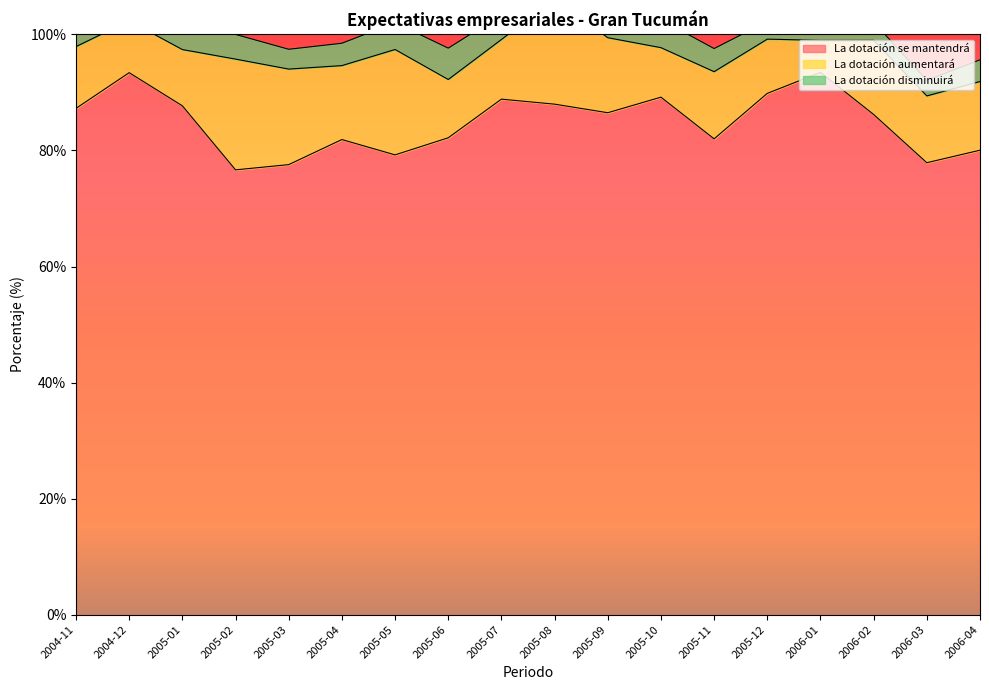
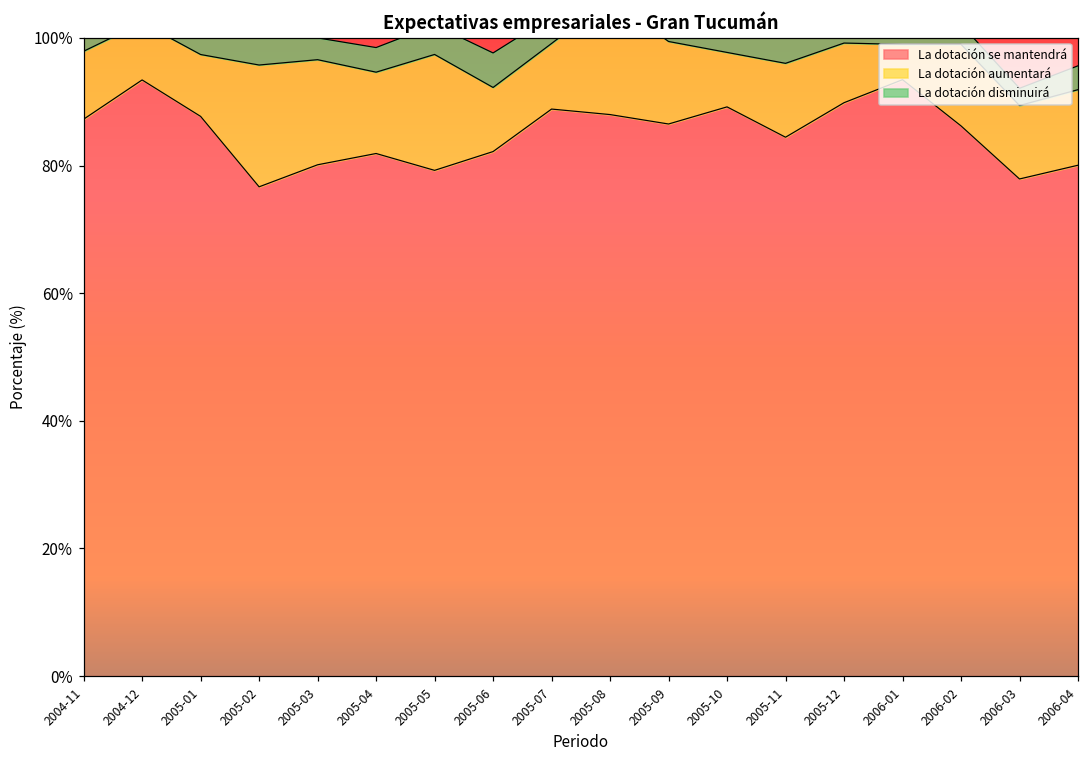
  {
    "La dotación se mantendrá": {
      "2004-11": "87%",
      "2004-12": "93%",
      "2005-01": "88%",
      "2005-02": "77%",
-     "2005-03": "78%",
+     "2005-03": "80%",
      "2005-04": "82%",
      "2005-05": "79%",
      "2005-06": "82%",
      "2005-07": "89%",
      "2005-08": "88%",
      "2005-09": "87%",
      "2005-10": "89%",
-     "2005-11": "82%",
+     "2005-11": "84%",
      "2005-12": "90%",
      "2006-02": "86%",
      "2006-03": "78%",
      "2006-04": "80%"
    },
    "La dotación aumentará": {
      "2004-11": "11%",
      "2005-01": "10%",
      "2005-02": "19%",
      "2005-03": "16%",
      "2005-04": "13%",
      "2005-05": "18%",
      "2005-06": "10%",
      "2005-07": "10%",
      "2005-09": "13%",
      "2005-10": "9%",
      "2005-11": "12%",
      "2005-12": "9%",
      "2006-03": "12%",
      "2006-04": "12%"
    },
    "La dotación disminuirá": {
      "2005-02": "4%",
      "2005-03": "3%",
      "2005-04": "4%",
      "2005-06": "5%",
      "2005-11": "4%",
      "2006-04": "4%"
    }
  }
